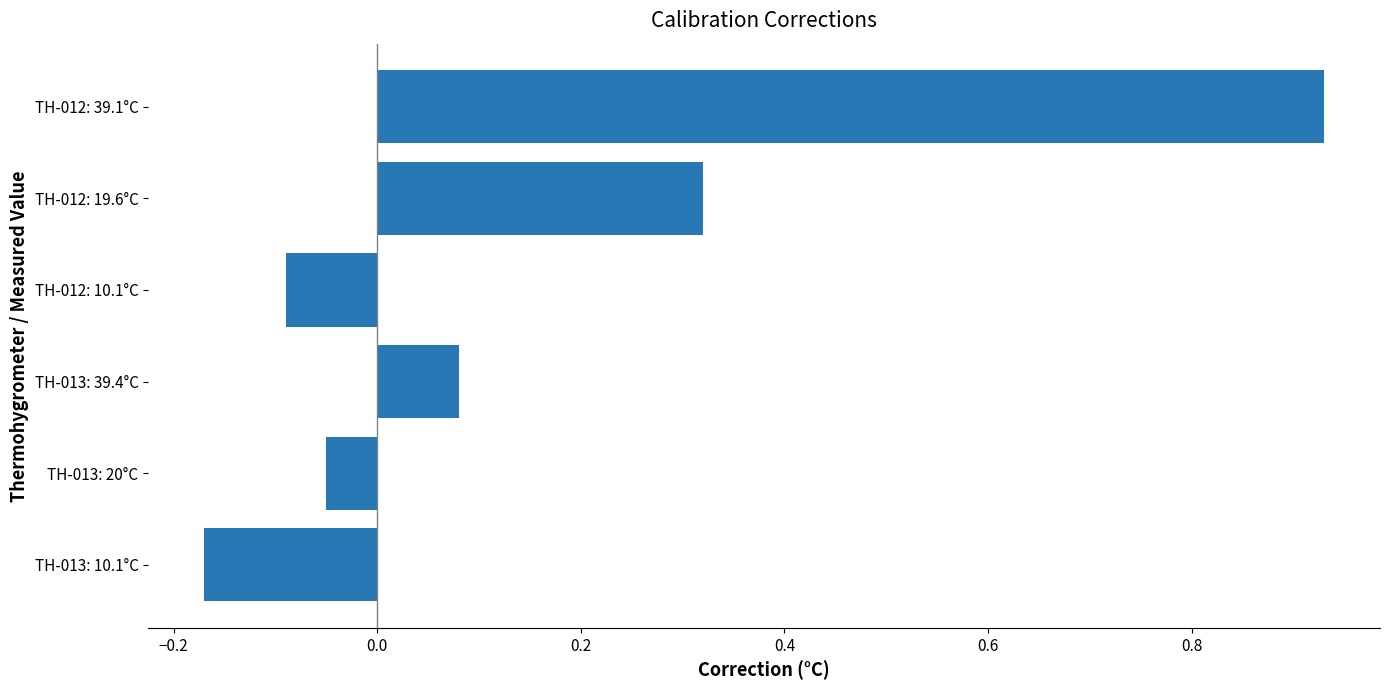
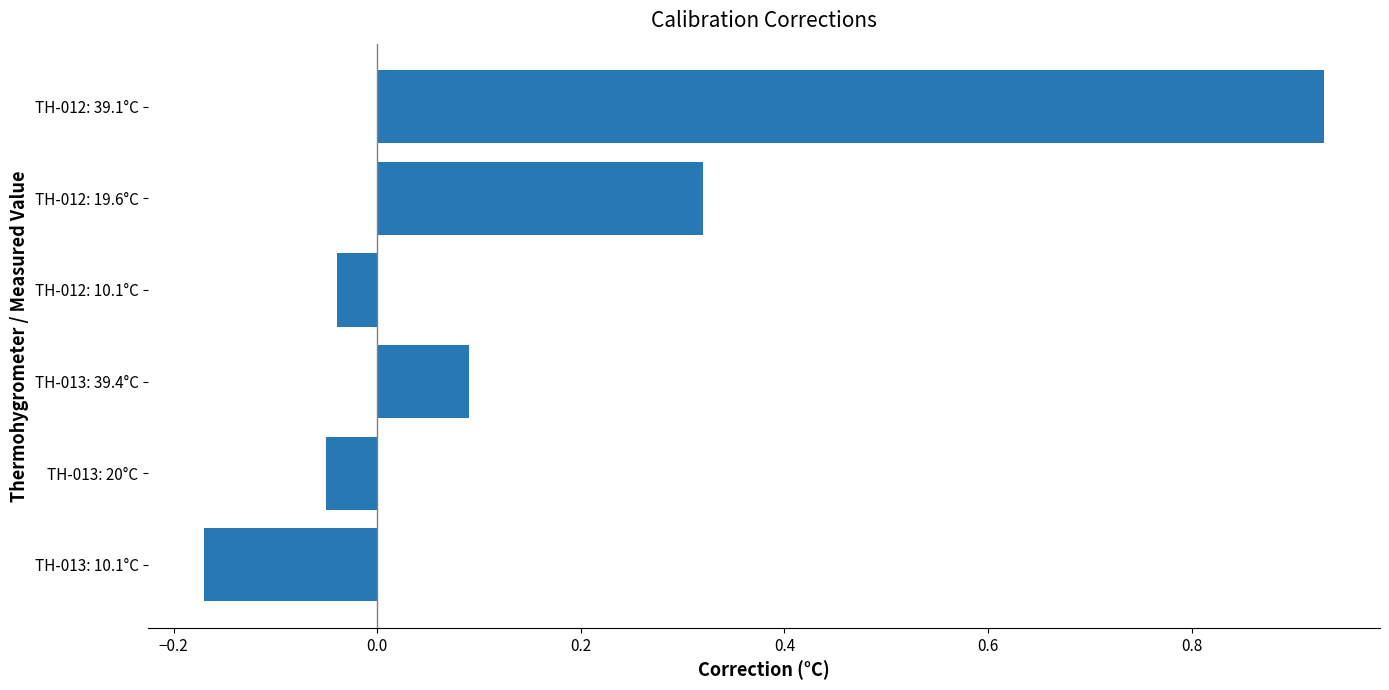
  {
    "TH-012: 39.1°C": 0.93,
    "TH-012: 19.6°C": 0.32,
-   "TH-012: 10.1°C": -0.09,
-   "TH-013: 39.4°C": 0.08,
+   "TH-012: 10.1°C": -0.04,
+   "TH-013: 39.4°C": 0.09,
    "TH-013: 20°C": -0.05,
    "TH-013: 10.1°C": -0.17
  }
